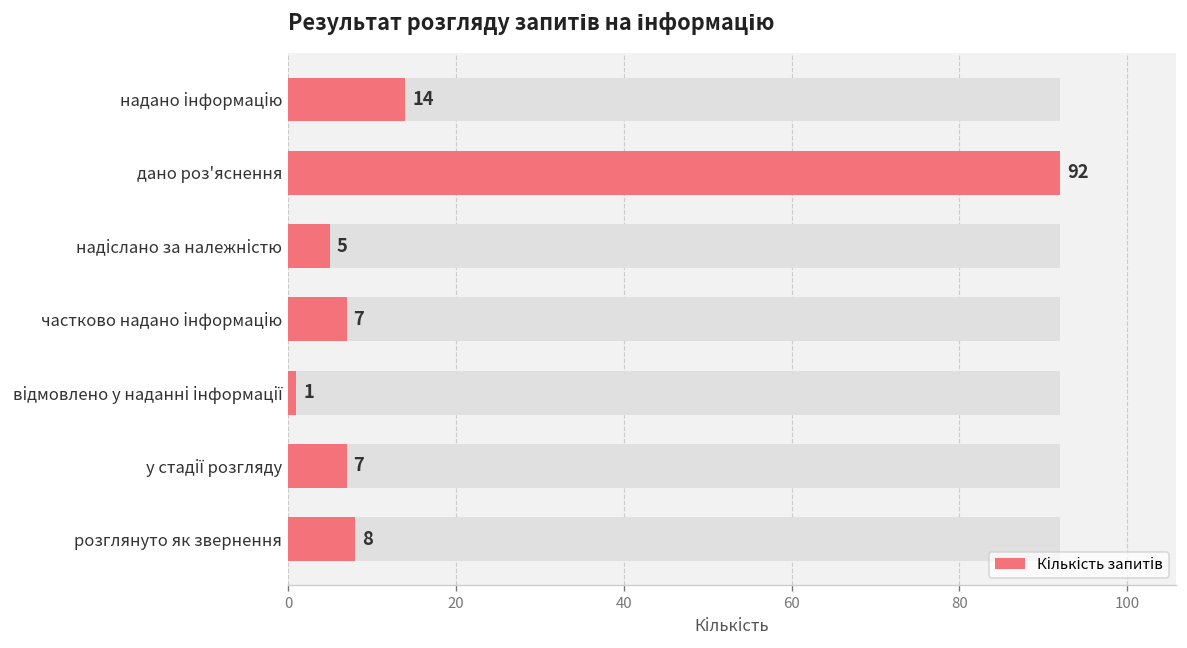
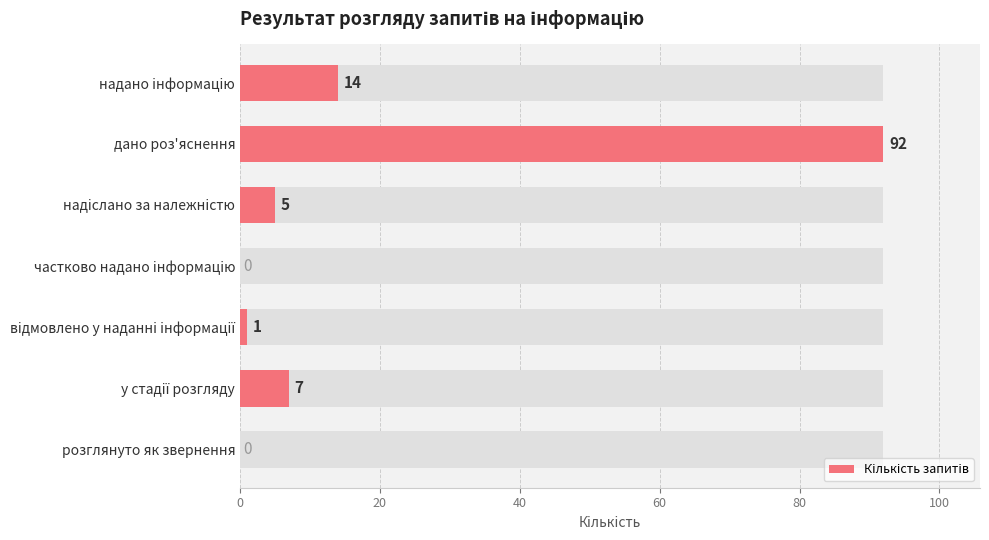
  {
    "Кількість запитів": {
      "дано роз'яснення": 92,
-     "частково надано інформацію": 7,
-     "розглянуто як звернення": 8
+     "частково надано інформацію": 0,
+     "розглянуто як звернення": 0
    }
  }
